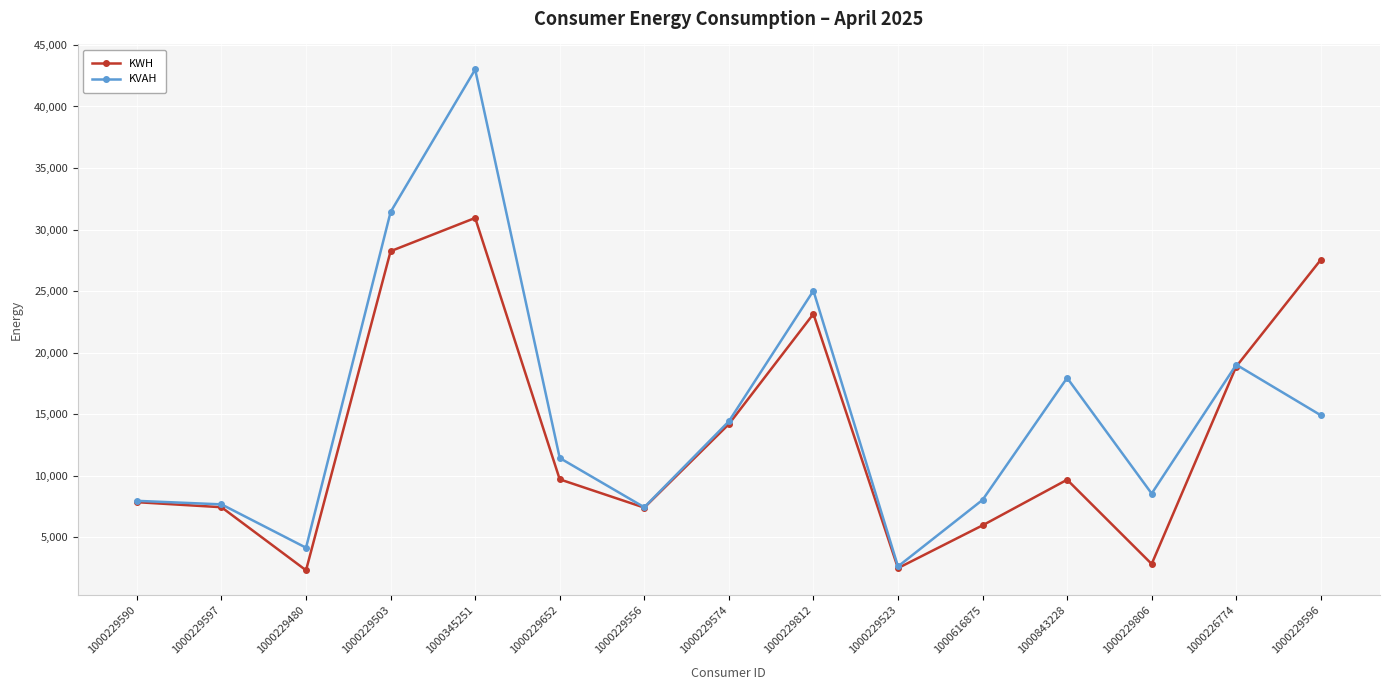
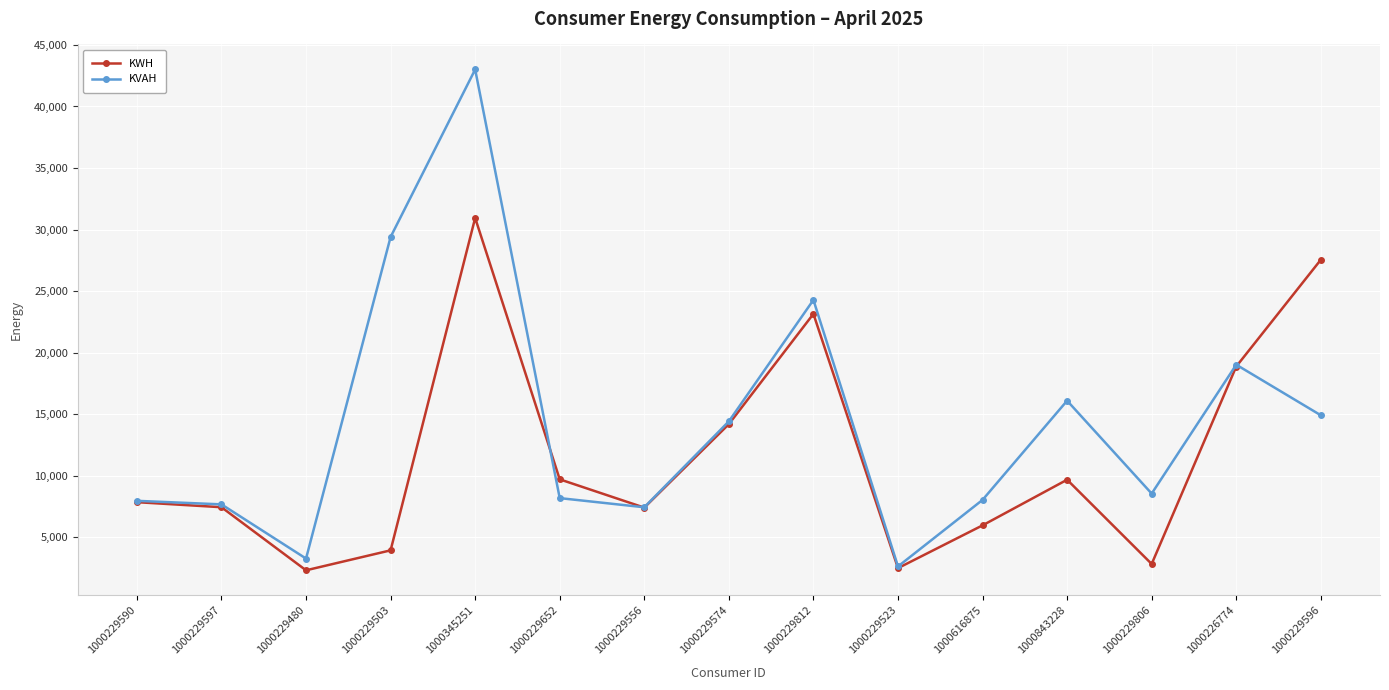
  {
    "KWH": {
      "1000229597": "7,400",
      "1000229480": "2,300",
-     "1000229503": "28,200",
+     "1000229503": "3,900",
      "1000345251": "30,900",
      "1000229652": "9,700",
      "1000229574": "14,200",
      "1000229812": "23,100",
      "1000616875": "6,000",
      "1000843228": "9,700",
      "1000229806": "2,800",
      "1000229596": "27,500"
    },
    "KVAH": {
      "1000229597": "7,700",
-     "1000229480": "4,100",
-     "1000229503": "31,400",
+     "1000229480": "3,300",
+     "1000229503": "29,400",
      "1000345251": "43,000",
-     "1000229652": "11,400",
+     "1000229652": "8,200",
      "1000229574": "14,400",
-     "1000229812": "25,000",
+     "1000229812": "24,300",
      "1000616875": "8,000",
-     "1000843228": "17,900",
+     "1000843228": "16,100",
      "1000229806": "8,500",
      "1000229596": "14,900"
    }
  }
